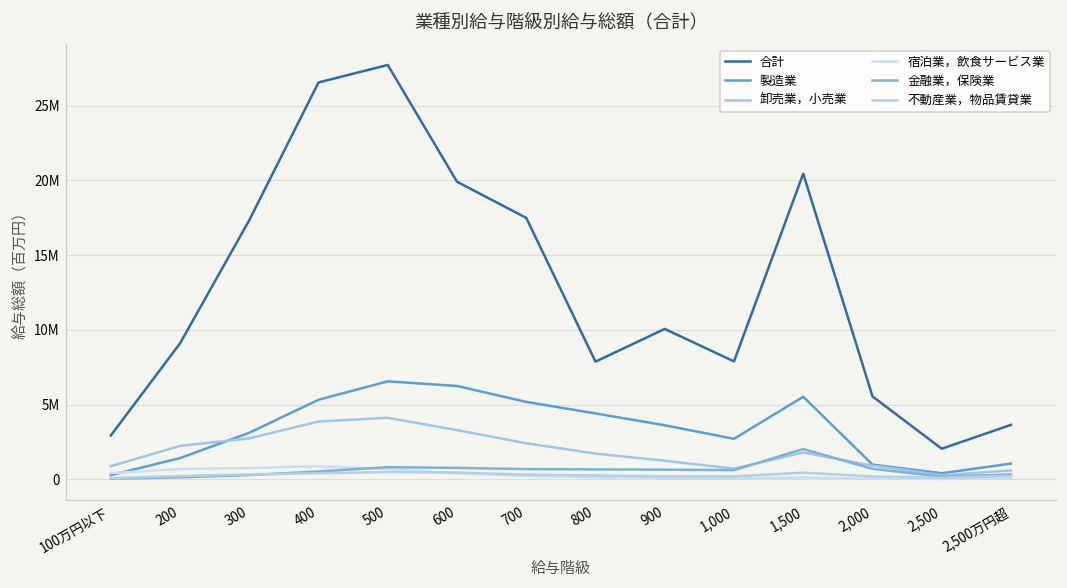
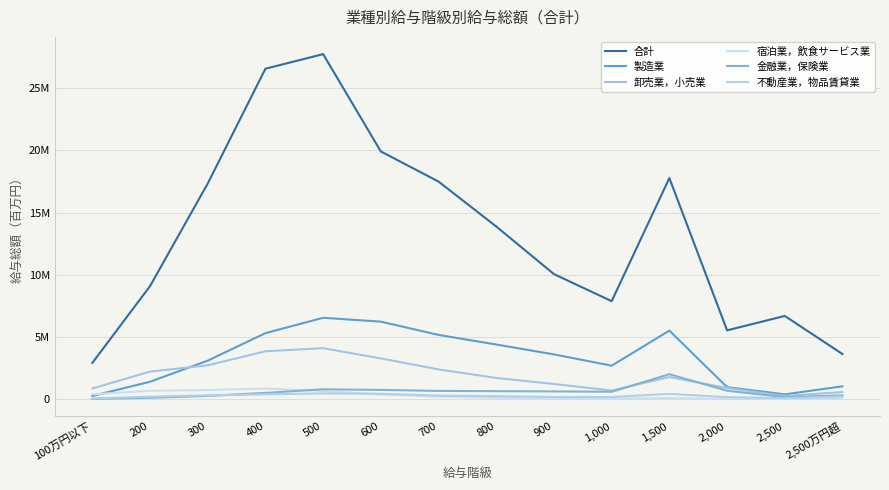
  {
    "合計": {
      "100万円以下": 2900000,
      "200": 9100000,
      "300": 17300000,
      "400": 26500000,
      "500": 27700000,
      "600": 19900000,
      "700": 17500000,
-     "800": 7900000,
+     "800": 13900000,
      "900": 10100000,
      "1,000": 7900000,
-     "1,500": 20400000,
+     "1,500": 17800000,
      "2,000": 5500000,
-     "2,500": 2000000,
+     "2,500": 6700000,
      "2,500万円超": 3600000
    }
  }
